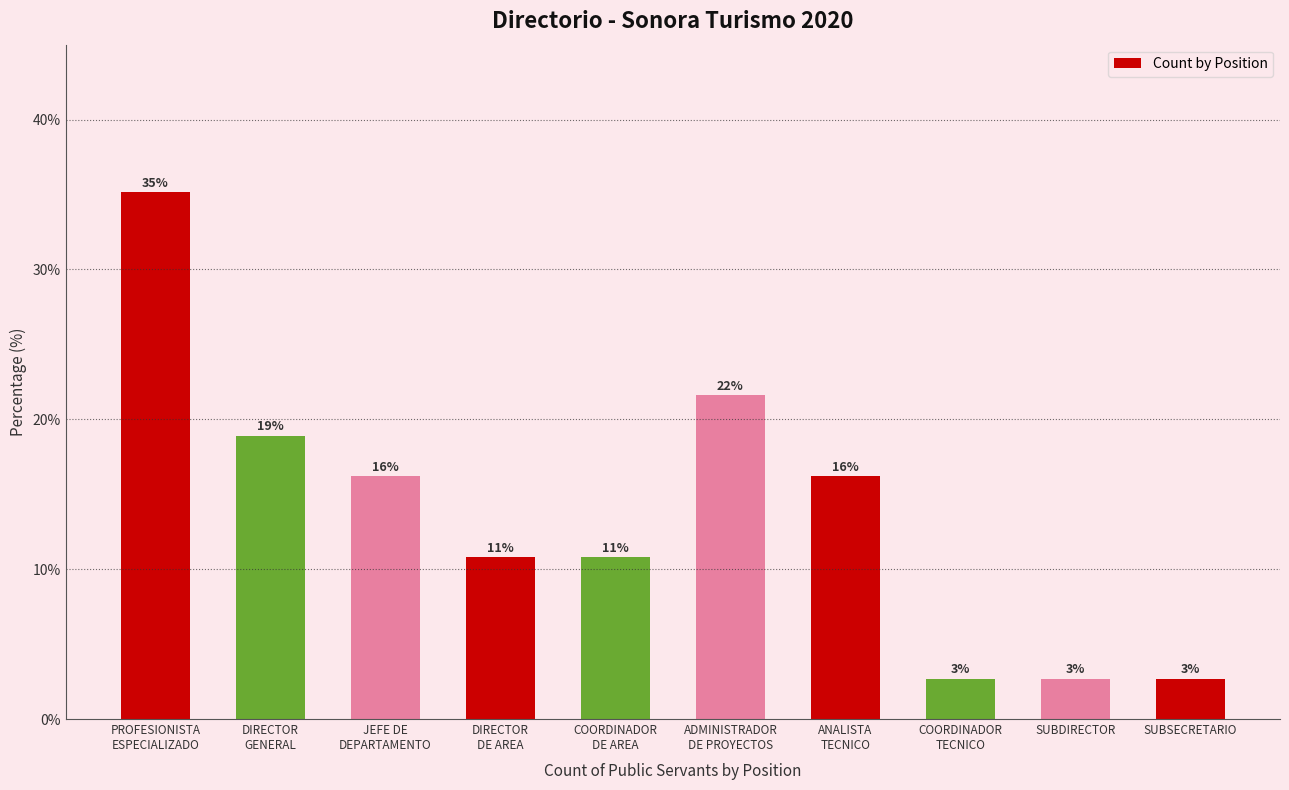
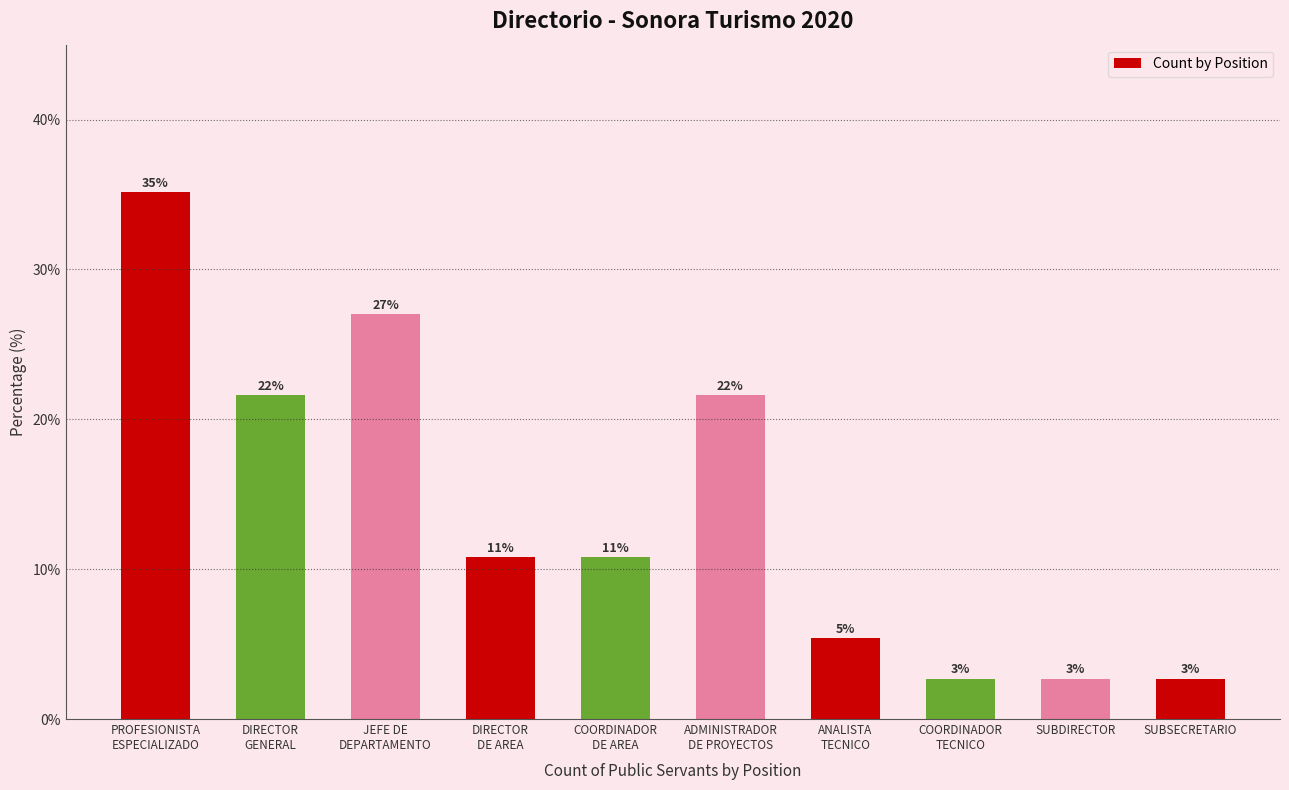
  {
    "PROFESIONISTA ESPECIALIZADO": "35%",
-   "DIRECTOR GENERAL": "19%",
-   "JEFE DE DEPARTAMENTO": "16%",
+   "DIRECTOR GENERAL": "22%",
+   "JEFE DE DEPARTAMENTO": "27%",
    "DIRECTOR DE AREA": "11%",
    "COORDINADOR DE AREA": "11%",
    "ADMINISTRADOR DE PROYECTOS": "22%",
-   "ANALISTA TECNICO": "16%",
+   "ANALISTA TECNICO": "5%",
    "COORDINADOR TECNICO": "3%",
    "SUBDIRECTOR": "3%",
    "SUBSECRETARIO": "3%"
  }
